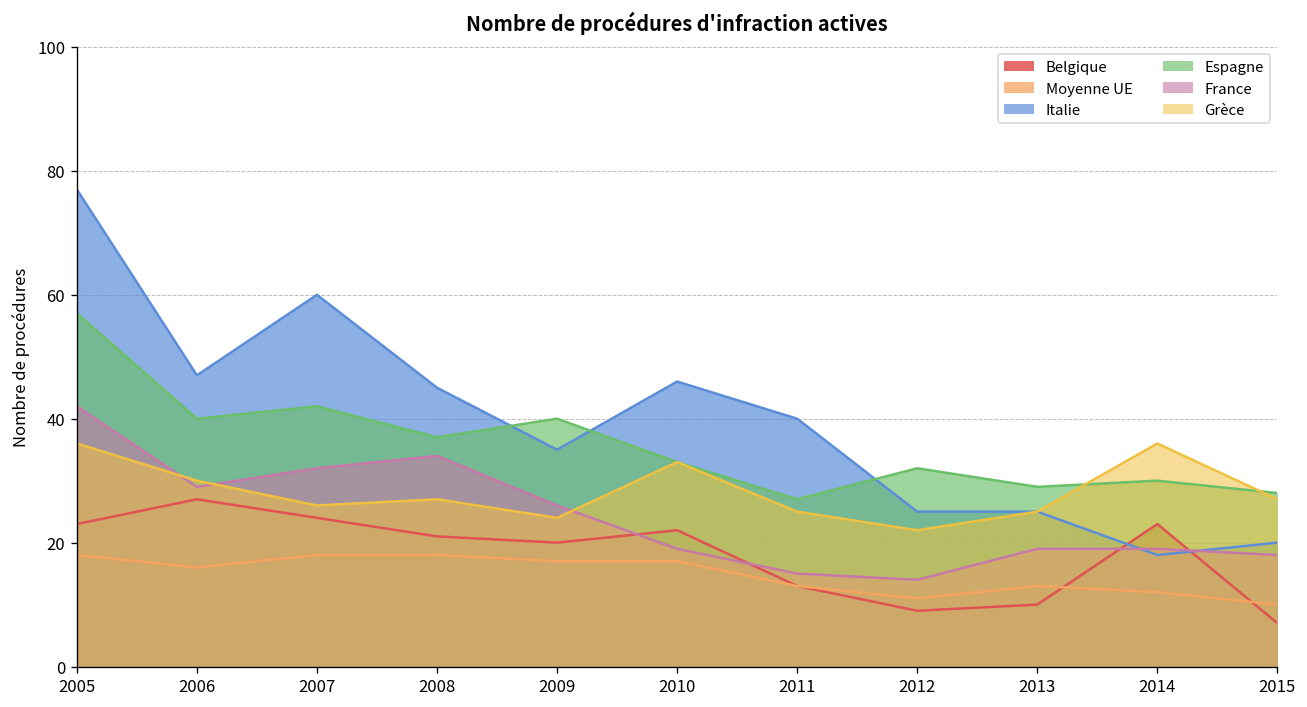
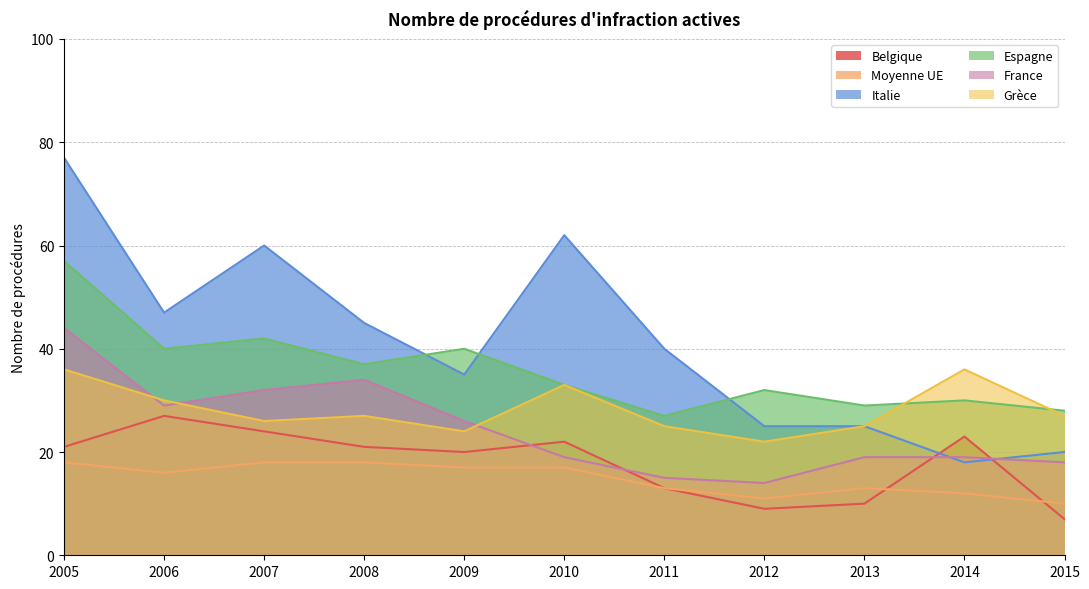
  {
    "Belgique": {
-     "2005": 23,
+     "2005": 21,
      "2006": 27,
      "2007": 24,
      "2008": 21,
      "2009": 20,
      "2010": 22,
      "2012": 9,
      "2013": 10,
      "2014": 23,
      "2015": 7
    },
    "Italie": {
      "2005": 77,
      "2006": 47,
      "2007": 60,
      "2008": 45,
      "2009": 35,
-     "2010": 46,
+     "2010": 62,
      "2011": 40,
      "2012": 25,
      "2014": 18,
      "2015": 20
    },
    "Espagne": {
      "2005": 57,
      "2006": 40,
      "2007": 42,
      "2008": 37,
      "2009": 40,
      "2011": 27,
      "2012": 32,
      "2013": 29,
      "2014": 30,
      "2015": 28
    },
    "France": {
-     "2005": 42,
+     "2005": 44,
      "2006": 29,
      "2007": 32,
      "2008": 34,
      "2009": 26,
      "2010": 19,
      "2011": 15,
      "2012": 14,
      "2013": 19,
      "2014": 19,
      "2015": 18
    }
  }
